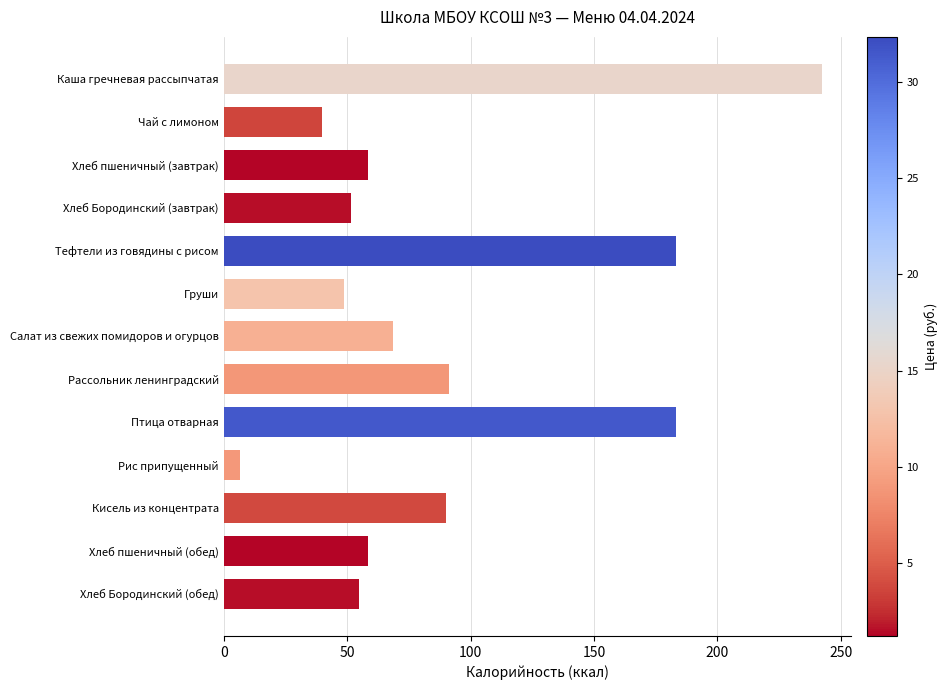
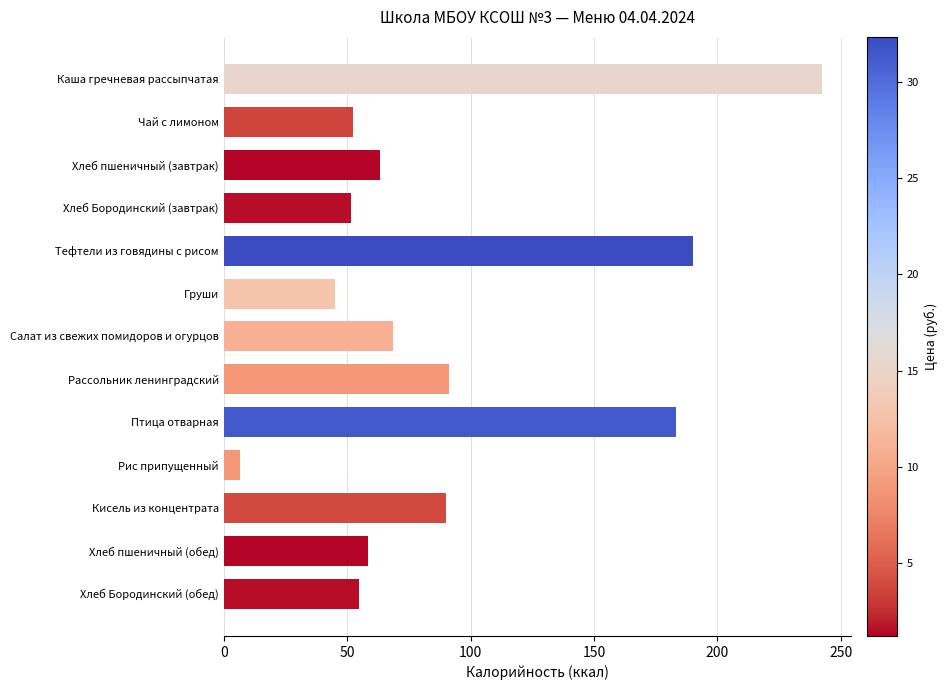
  {
    "Каша гречневая рассыпчатая": 242,
-   "Чай с лимоном": 40,
-   "Хлеб пшеничный (завтрак)": 59,
+   "Чай с лимоном": 52,
+   "Хлеб пшеничный (завтрак)": 63,
    "Хлеб Бородинский (завтрак)": 52,
-   "Тефтели из говядины с рисом": 183,
-   "Груши": 49,
+   "Тефтели из говядины с рисом": 190,
+   "Груши": 45,
    "Салат из свежих помидоров и огурцов": 68,
    "Рассольник ленинградский": 91,
    "Птица отварная": 183,
    "Рис припущенный": 7,
    "Кисель из концентрата": 90,
    "Хлеб пшеничный (обед)": 59,
    "Хлеб Бородинский (обед)": 55
  }
